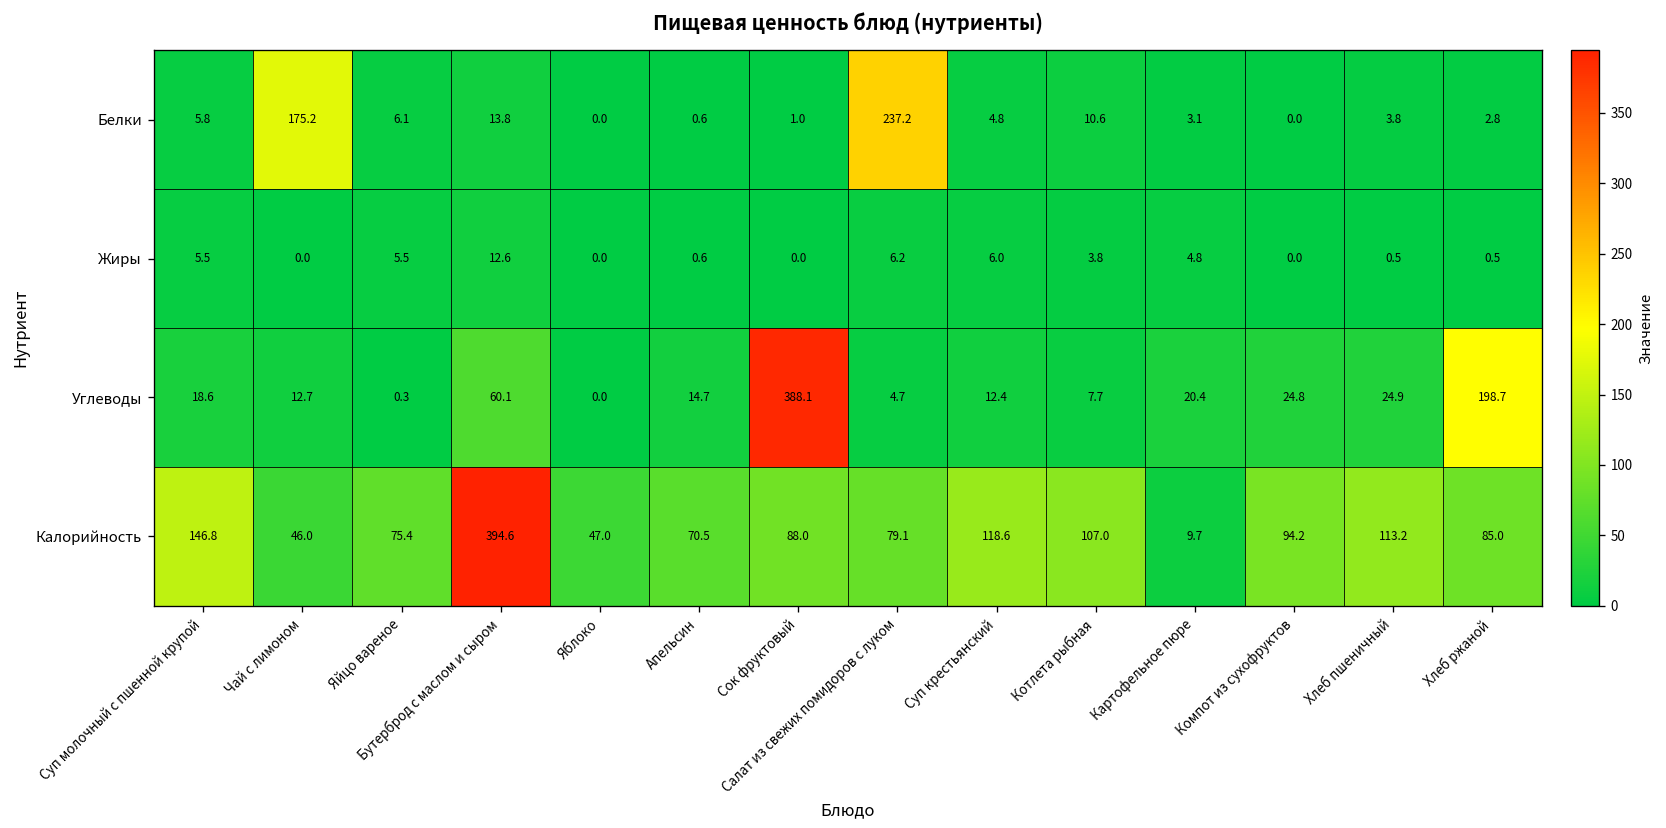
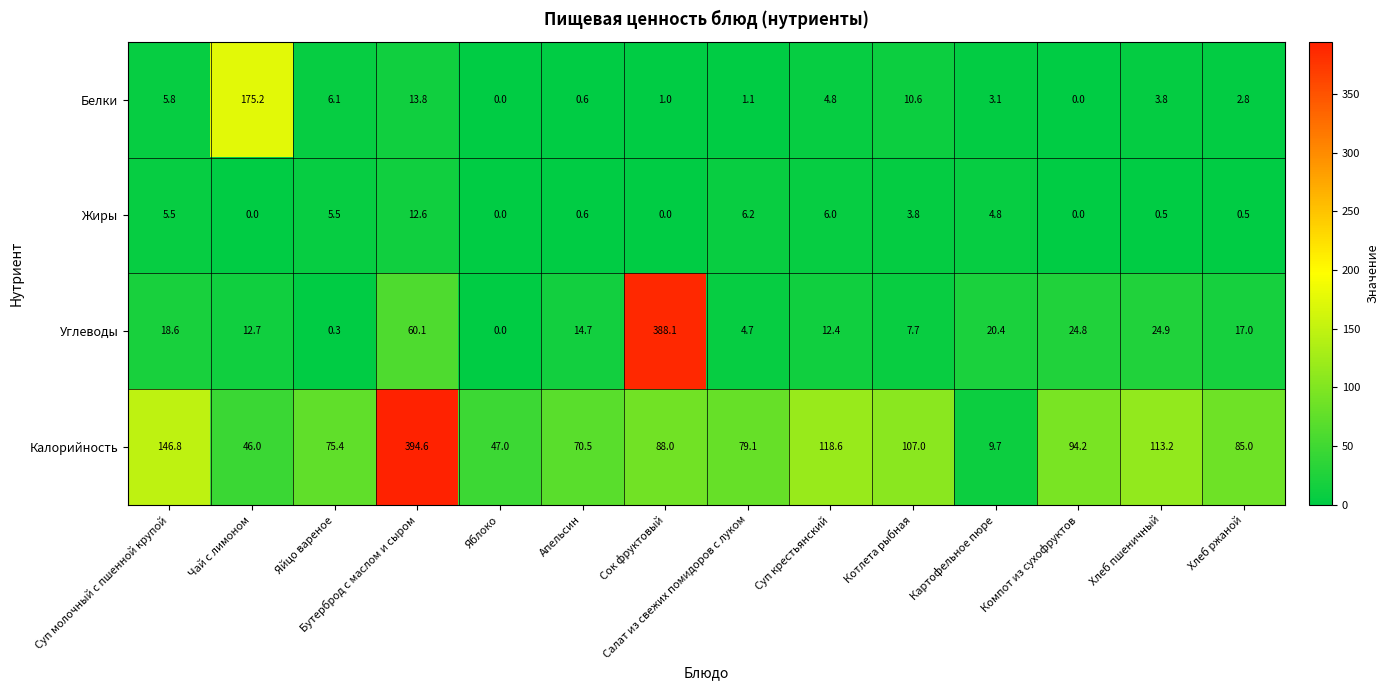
  {
    "Белки": {
      "Суп молочный с пшенной крупой": 5.8,
      "Чай с лимоном": 175.2,
      "Яйцо вареное": 6.1,
      "Бутерброд с маслом и сыром": 13.8,
      "Яблоко": 0.0,
      "Апельсин": 0.6,
      "Сок фруктовый": 1.0,
-     "Салат из свежих помидоров с луком": 237.2,
+     "Салат из свежих помидоров с луком": 1.1,
      "Суп крестьянский": 4.8,
      "Котлета рыбная": 10.6,
      "Картофельное пюре": 3.1,
      "Компот из сухофруктов": 0.0,
      "Хлеб пшеничный": 3.8,
      "Хлеб ржаной": 2.8
    },
    "Жиры": {
      "Суп молочный с пшенной крупой": 5.5,
      "Чай с лимоном": 0.0,
      "Яйцо вареное": 5.5,
      "Бутерброд с маслом и сыром": 12.6,
      "Яблоко": 0.0,
      "Апельсин": 0.6,
      "Сок фруктовый": 0.0,
      "Салат из свежих помидоров с луком": 6.2,
      "Суп крестьянский": 6.0,
      "Котлета рыбная": 3.8,
      "Картофельное пюре": 4.8,
      "Компот из сухофруктов": 0.0,
      "Хлеб пшеничный": 0.5,
      "Хлеб ржаной": 0.5
    },
    "Углеводы": {
      "Суп молочный с пшенной крупой": 18.6,
      "Чай с лимоном": 12.7,
      "Яйцо вареное": 0.3,
      "Бутерброд с маслом и сыром": 60.1,
      "Яблоко": 0.0,
      "Апельсин": 14.7,
      "Сок фруктовый": 388.1,
      "Салат из свежих помидоров с луком": 4.7,
      "Суп крестьянский": 12.4,
      "Котлета рыбная": 7.7,
      "Картофельное пюре": 20.4,
      "Компот из сухофруктов": 24.8,
      "Хлеб пшеничный": 24.9,
-     "Хлеб ржаной": 198.7
+     "Хлеб ржаной": 17.0
    },
    "Калорийность": {
      "Суп молочный с пшенной крупой": 146.8,
      "Чай с лимоном": 46.0,
      "Яйцо вареное": 75.4,
      "Бутерброд с маслом и сыром": 394.6,
      "Яблоко": 47.0,
      "Апельсин": 70.5,
      "Сок фруктовый": 88.0,
      "Салат из свежих помидоров с луком": 79.1,
      "Суп крестьянский": 118.6,
      "Котлета рыбная": 107.0,
      "Картофельное пюре": 9.7,
      "Компот из сухофруктов": 94.2,
      "Хлеб пшеничный": 113.2,
      "Хлеб ржаной": 85.0
    }
  }
